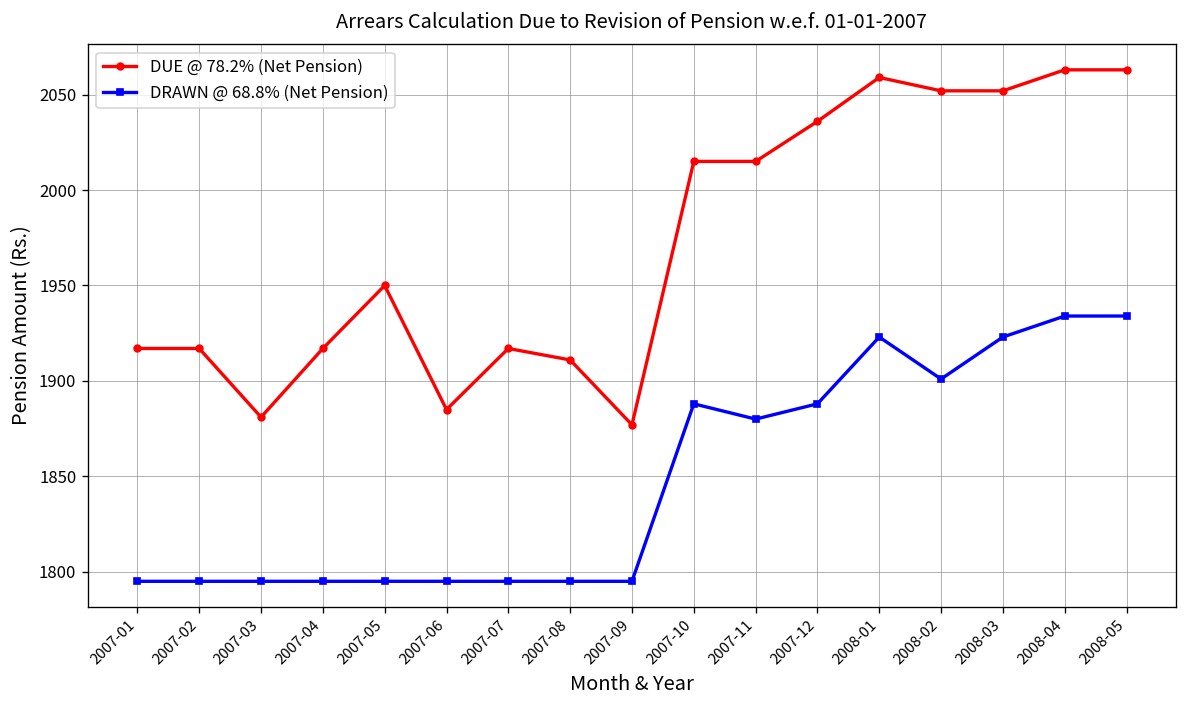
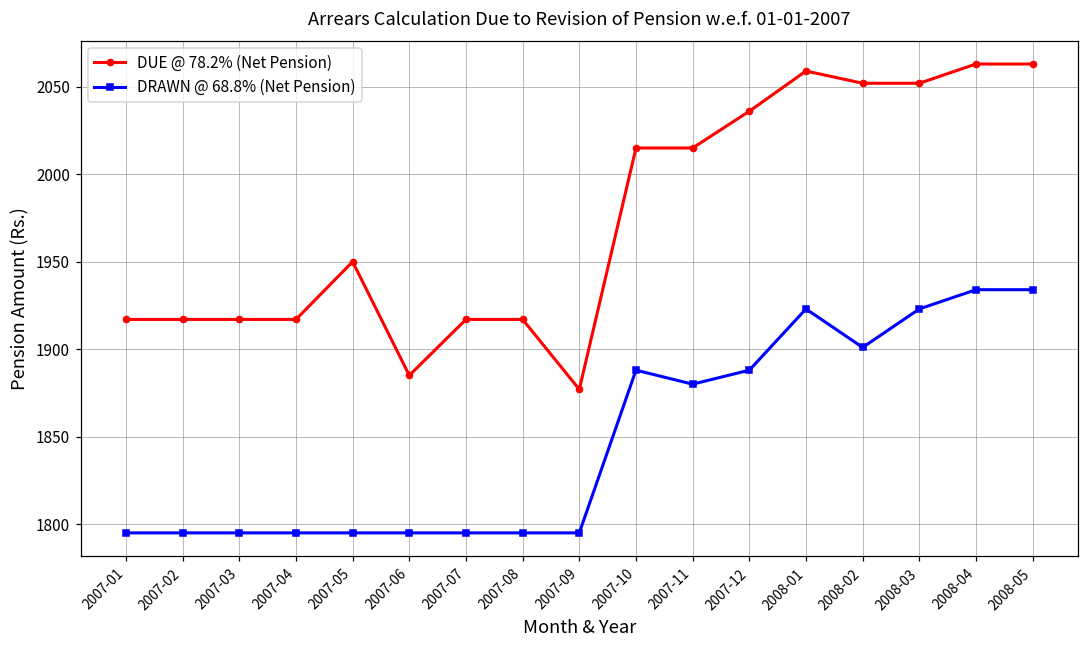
  {
    "DUE @ 78.2% (Net Pension)": {
      "2007-01": 1917,
      "2007-02": 1917,
-     "2007-03": 1881,
+     "2007-03": 1917,
      "2007-04": 1917,
      "2007-05": 1950,
      "2007-06": 1885,
      "2007-07": 1917,
-     "2007-08": 1911,
+     "2007-08": 1917,
      "2007-09": 1877,
      "2007-10": 2015,
      "2007-11": 2015,
      "2007-12": 2036,
      "2008-01": 2059,
      "2008-02": 2052,
      "2008-03": 2052,
      "2008-04": 2063,
      "2008-05": 2063
    },
    "DRAWN @ 68.8% (Net Pension)": {
      "2007-01": 1795,
      "2007-02": 1795,
      "2007-03": 1795,
      "2007-04": 1795,
      "2007-05": 1795,
      "2007-06": 1795,
      "2007-07": 1795,
      "2007-08": 1795,
      "2007-09": 1795,
      "2007-10": 1888,
      "2007-11": 1880,
      "2007-12": 1888,
      "2008-01": 1923,
      "2008-02": 1901,
      "2008-03": 1923,
      "2008-04": 1934,
      "2008-05": 1934
    }
  }
